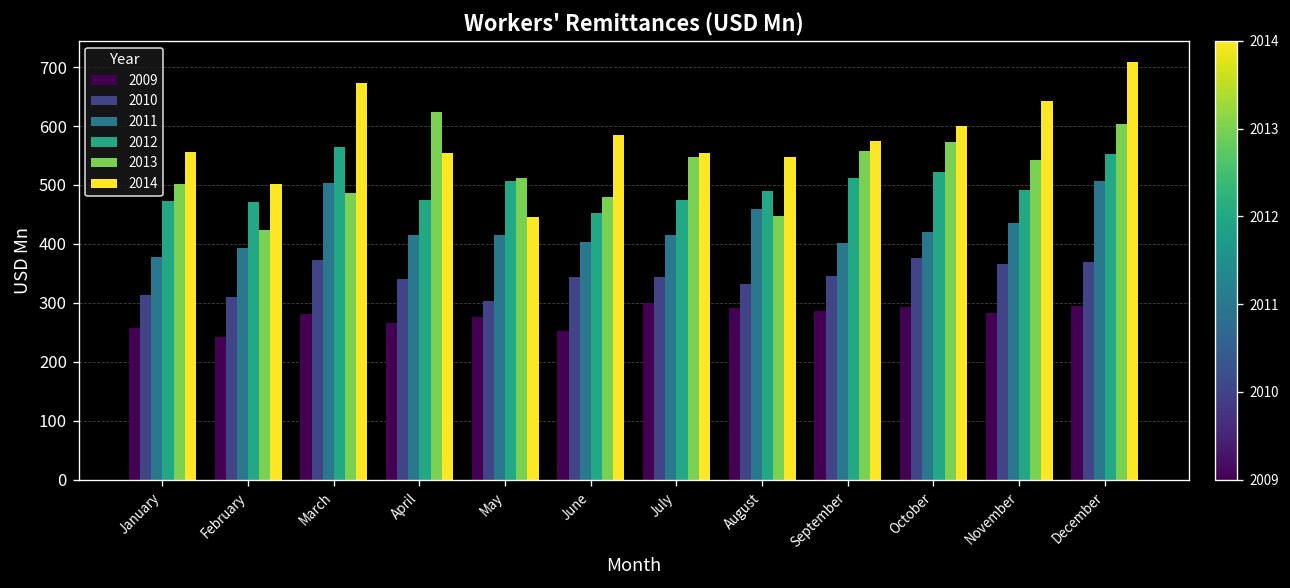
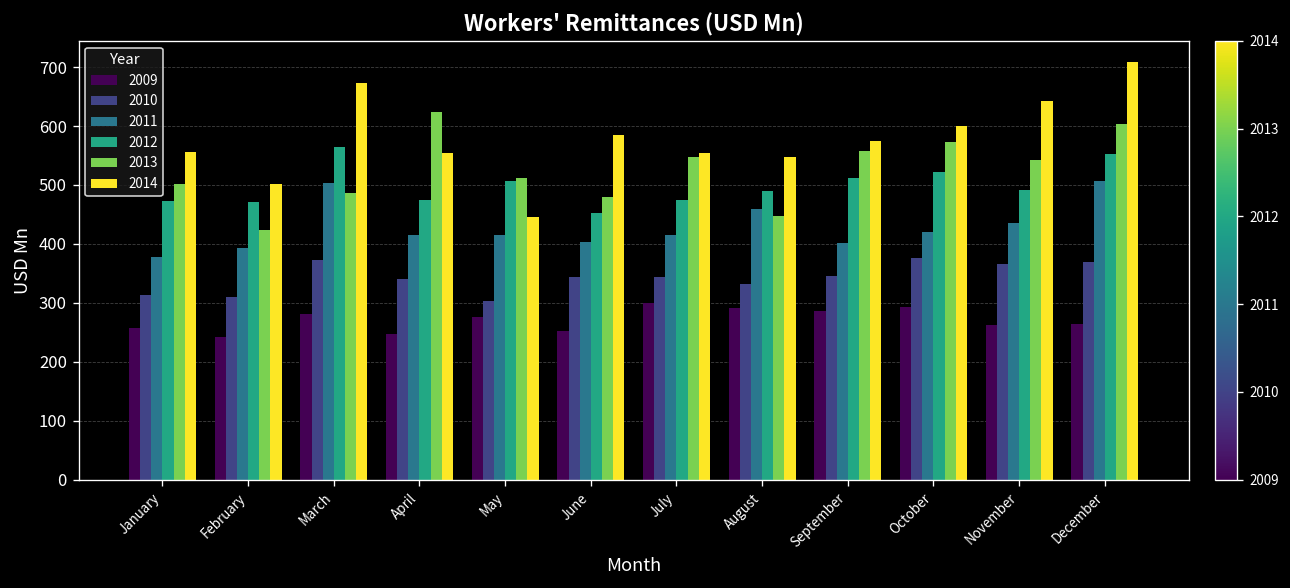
  {
    "2009": {
      "January": 260,
      "February": 240,
      "March": 280,
-     "April": 270,
+     "April": 250,
      "May": 280,
      "June": 250,
      "July": 300,
      "August": 290,
      "September": 290,
      "October": 290,
-     "November": 280,
-     "December": 290
+     "November": 260,
+     "December": 260
    },
    "2013": {
      "January": 500,
      "February": 420,
      "March": 490,
      "April": 620,
      "May": 510,
      "June": 480,
      "July": 550,
      "August": 450,
      "September": 560,
      "October": 570,
      "November": 540,
      "December": 600
    },
    "2014": {
      "January": 560,
      "February": 500,
      "March": 670,
      "April": 550,
      "May": 450,
      "June": 590,
      "July": 550,
      "August": 550,
      "September": 570,
      "October": 600,
      "November": 640,
      "December": 710
    }
  }
